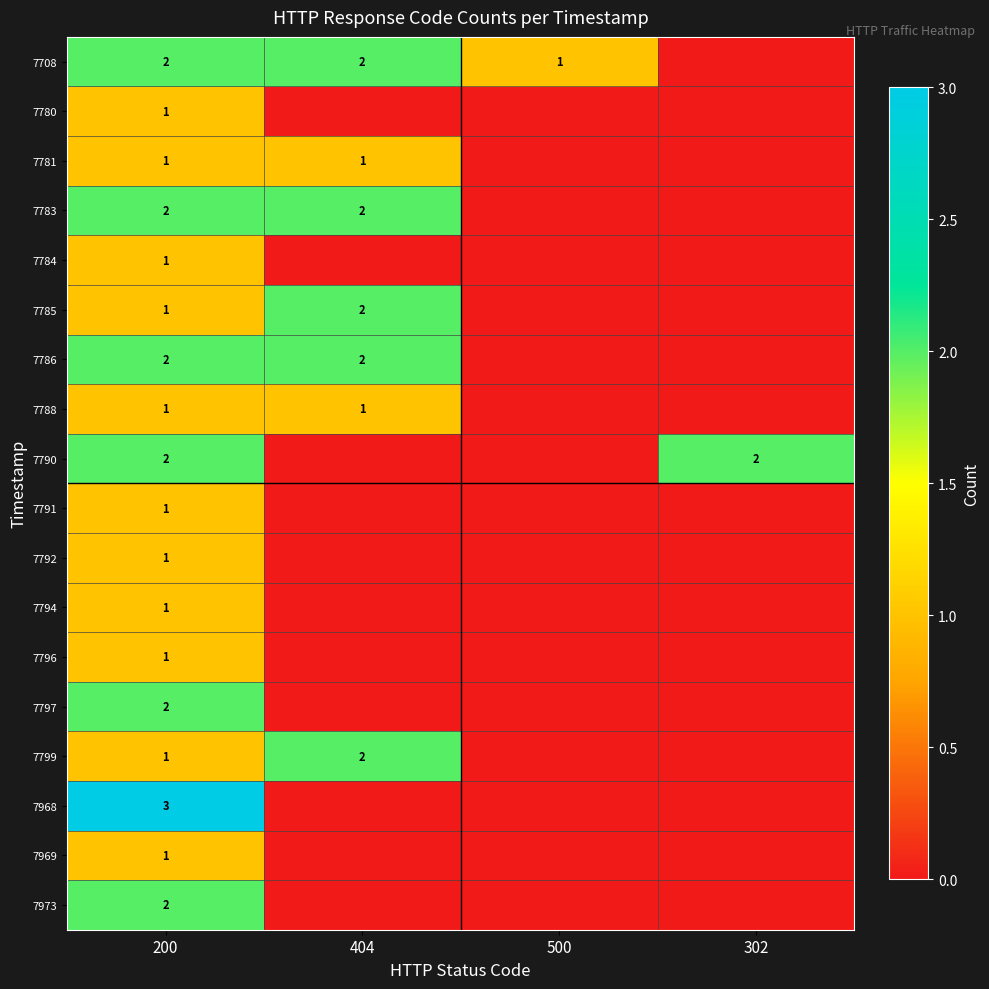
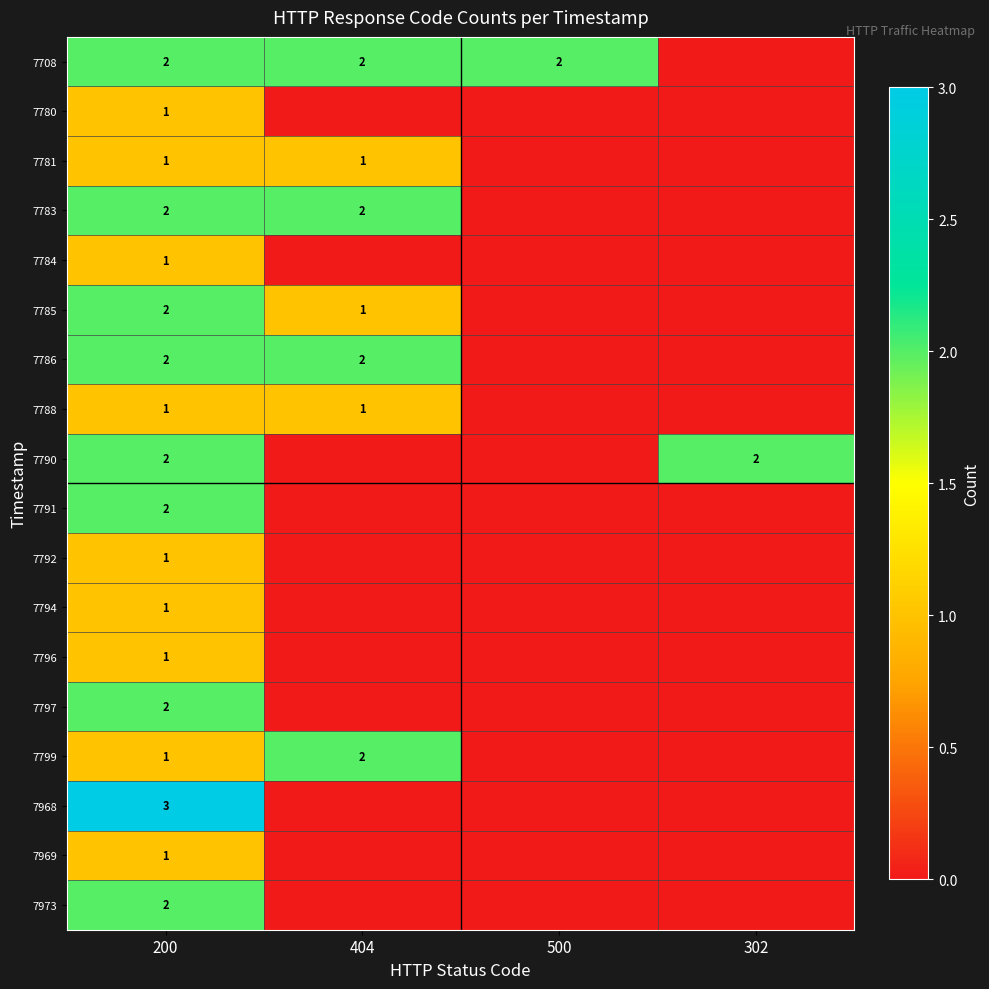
  {
    "7708": {
      "200": 2,
      "404": 2,
-     "500": 1
+     "500": 2
    },
    "7780": {
      "200": 1
    },
    "7781": {
      "200": 1,
      "404": 1
    },
    "7783": {
      "200": 2,
      "404": 2
    },
    "7784": {
      "200": 1
    },
    "7785": {
-     "200": 1,
-     "404": 2
+     "200": 2,
+     "404": 1
    },
    "7786": {
      "200": 2,
      "404": 2
    },
    "7788": {
      "200": 1,
      "404": 1
    },
    "7790": {
      "200": 2,
      "302": 2
    },
    "7791": {
-     "200": 1
+     "200": 2
    },
    "7792": {
      "200": 1
    },
    "7794": {
      "200": 1
    },
    "7796": {
      "200": 1
    },
    "7797": {
      "200": 2
    },
    "7799": {
      "200": 1,
      "404": 2
    },
    "7968": {
      "200": 3
    },
    "7969": {
      "200": 1
    },
    "7973": {
      "200": 2
    }
  }
